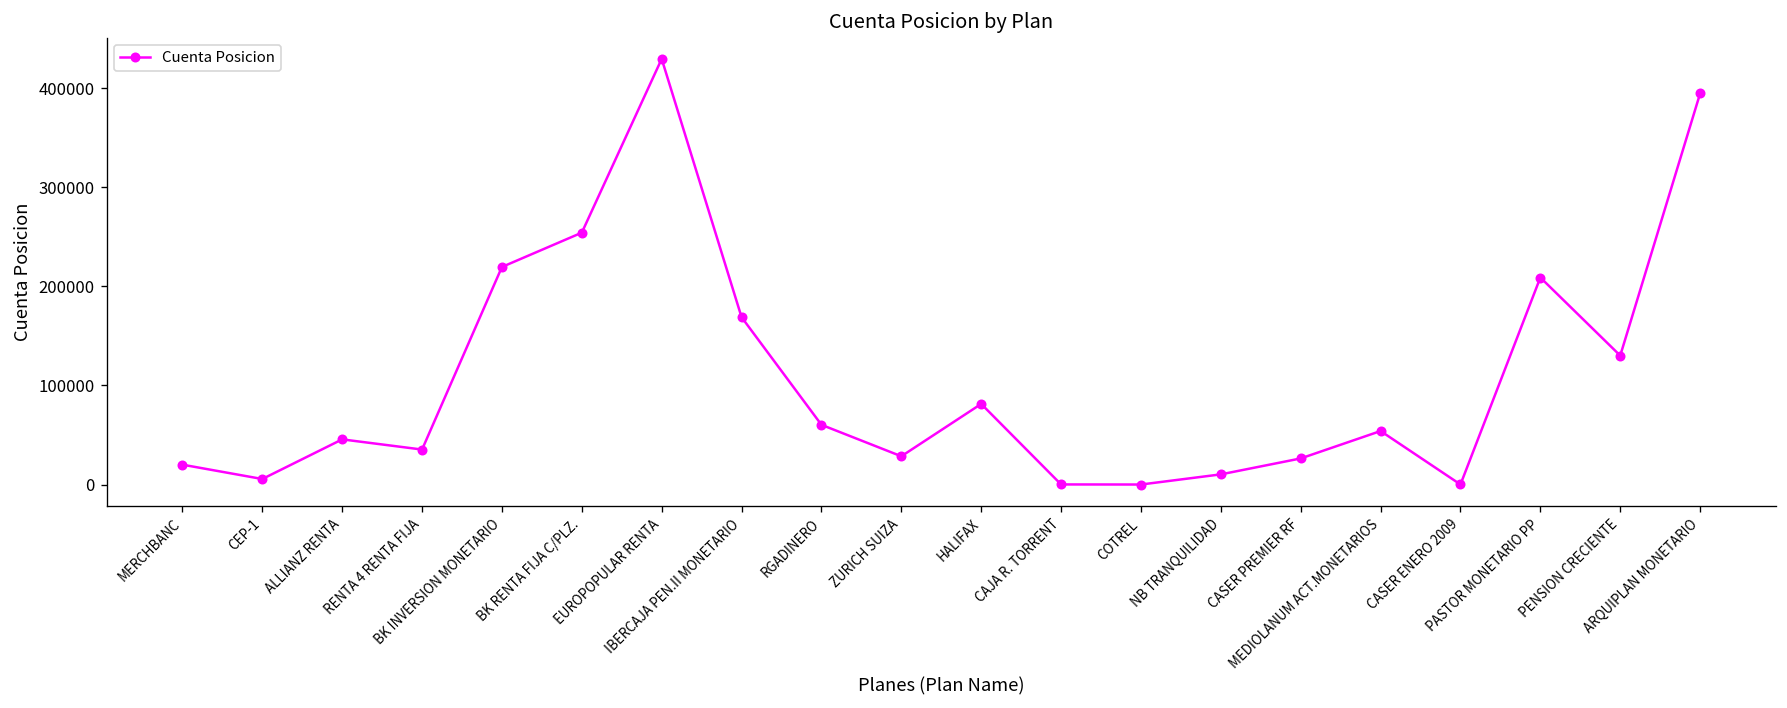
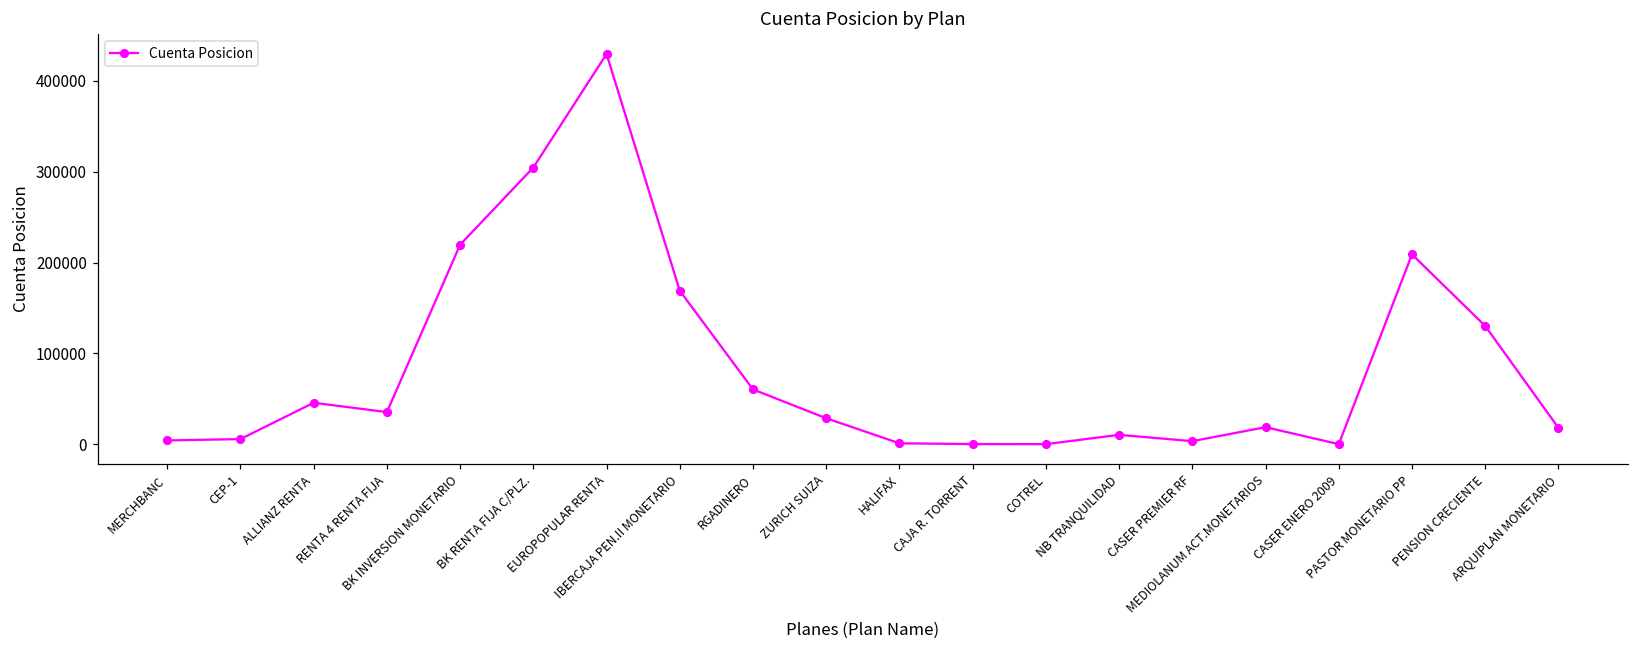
  {
-   "MERCHBANC": 20000,
+   "MERCHBANC": 0,
    "CEP-1": 10000,
    "ALLIANZ RENTA": 50000,
    "RENTA 4 RENTA FIJA": 40000,
    "BK INVERSION MONETARIO": 220000,
-   "BK RENTA FIJA C/PLZ.": 250000,
+   "BK RENTA FIJA C/PLZ.": 300000,
    "EUROPOPULAR RENTA": 430000,
    "IBERCAJA PEN.II MONETARIO": 170000,
    "RGADINERO": 60000,
    "ZURICH SUIZA": 30000,
-   "HALIFAX": 80000,
+   "HALIFAX": 0,
    "CAJA R. TORRENT": 0,
    "COTREL": 0,
    "NB TRANQUILIDAD": 10000,
-   "CASER PREMIER RF": 30000,
-   "MEDIOLANUM ACT.MONETARIOS": 50000,
+   "CASER PREMIER RF": 0,
+   "MEDIOLANUM ACT.MONETARIOS": 20000,
    "CASER ENERO 2009": 0,
    "PASTOR MONETARIO PP": 210000,
    "PENSION CRECIENTE": 130000,
-   "ARQUIPLAN MONETARIO": 390000
+   "ARQUIPLAN MONETARIO": 20000
  }
